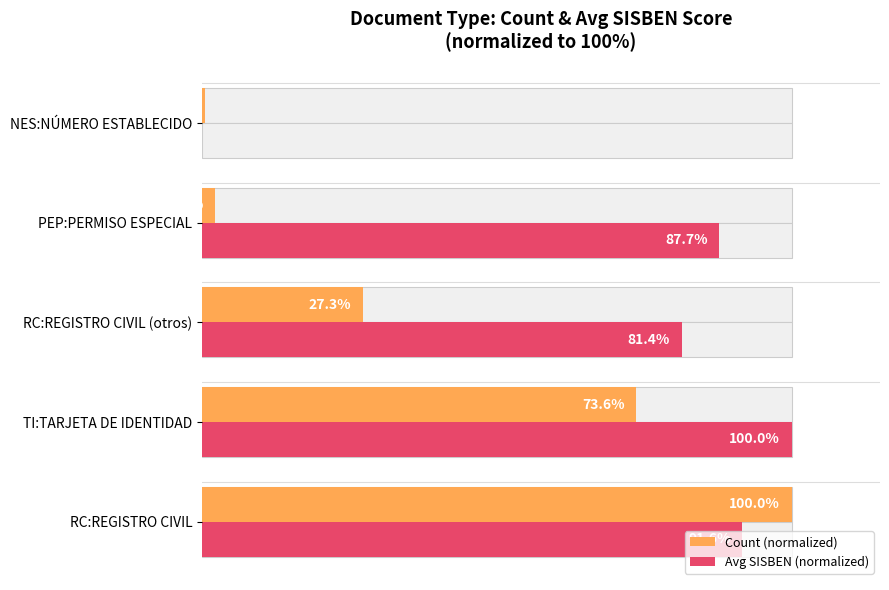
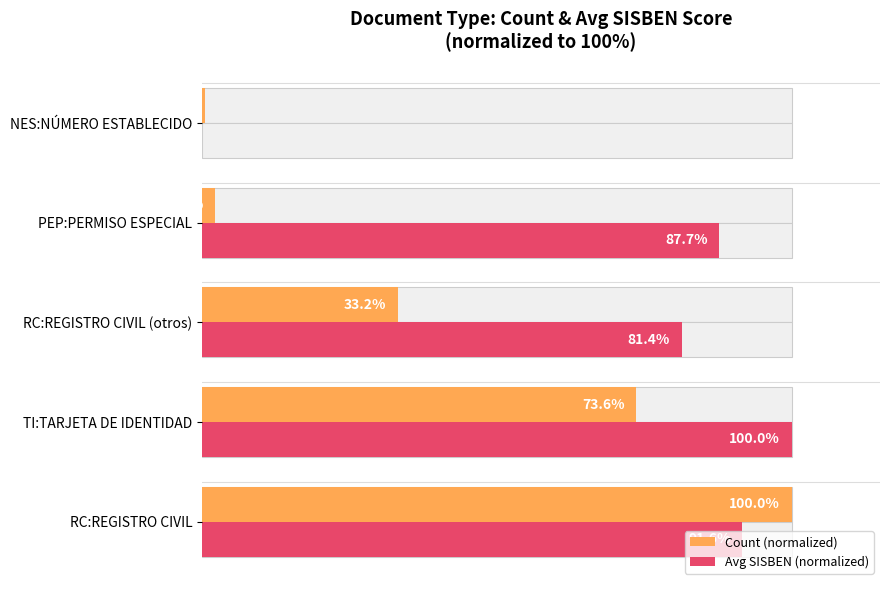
  {
    "Count (normalized)": {
-     "RC:REGISTRO CIVIL (otros)": "27.3%",
+     "RC:REGISTRO CIVIL (otros)": "33.2%",
      "RC:REGISTRO CIVIL": "100.0%"
    },
    "Avg SISBEN (normalized)": {
      "TI:TARJETA DE IDENTIDAD": "100.0%"
    }
  }
